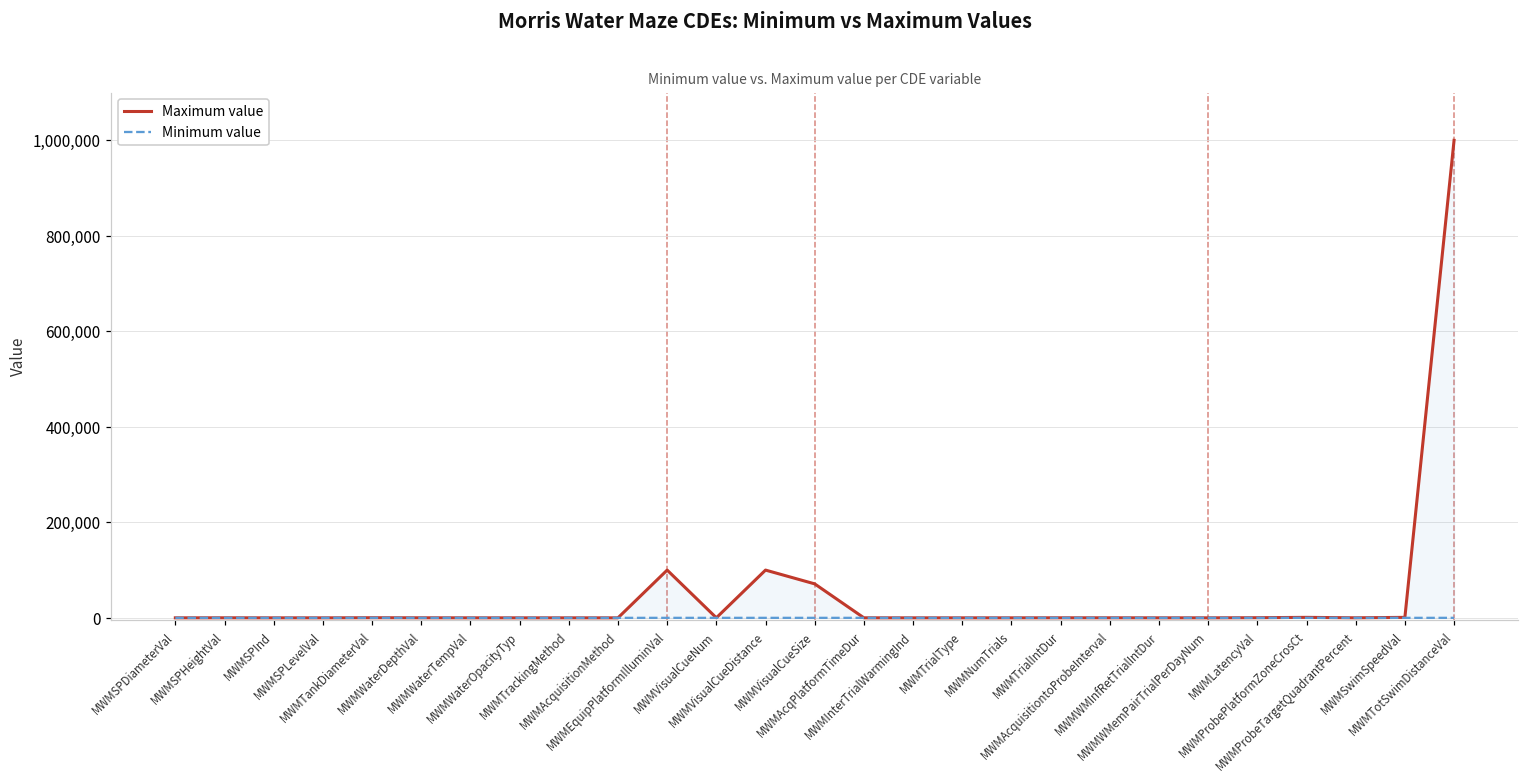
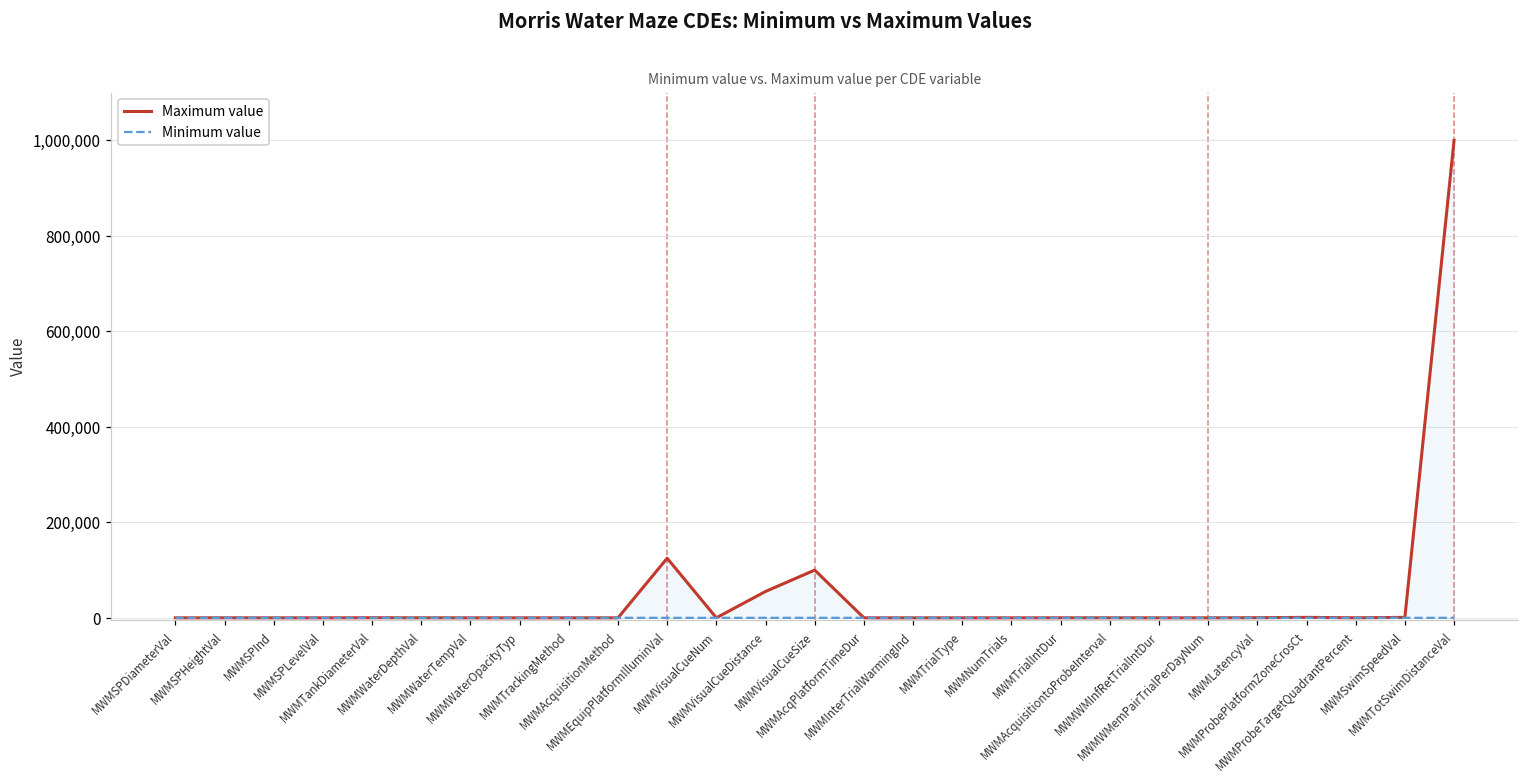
  {
    "Maximum value": {
-     "MWMEquipPlatformIlluminVal": "100,000",
-     "MWMVisualCueDistance": "100,000",
-     "MWMVisualCueSize": "70,000",
+     "MWMEquipPlatformIlluminVal": "120,000",
+     "MWMVisualCueDistance": "60,000",
+     "MWMVisualCueSize": "100,000",
      "MWMTotSwimDistanceVal": "1,000,000"
    },
    "Minimum value": {
      "MWMEquipPlatformIlluminVal": "0",
      "MWMVisualCueDistance": "0",
      "MWMVisualCueSize": "0",
      "MWMTotSwimDistanceVal": "0"
    }
  }
